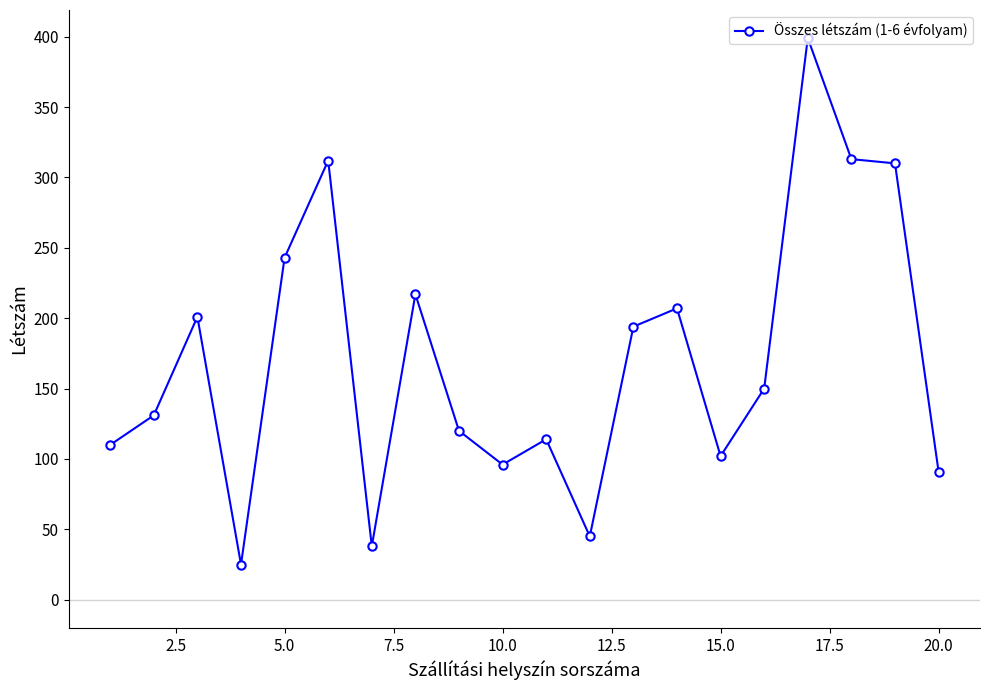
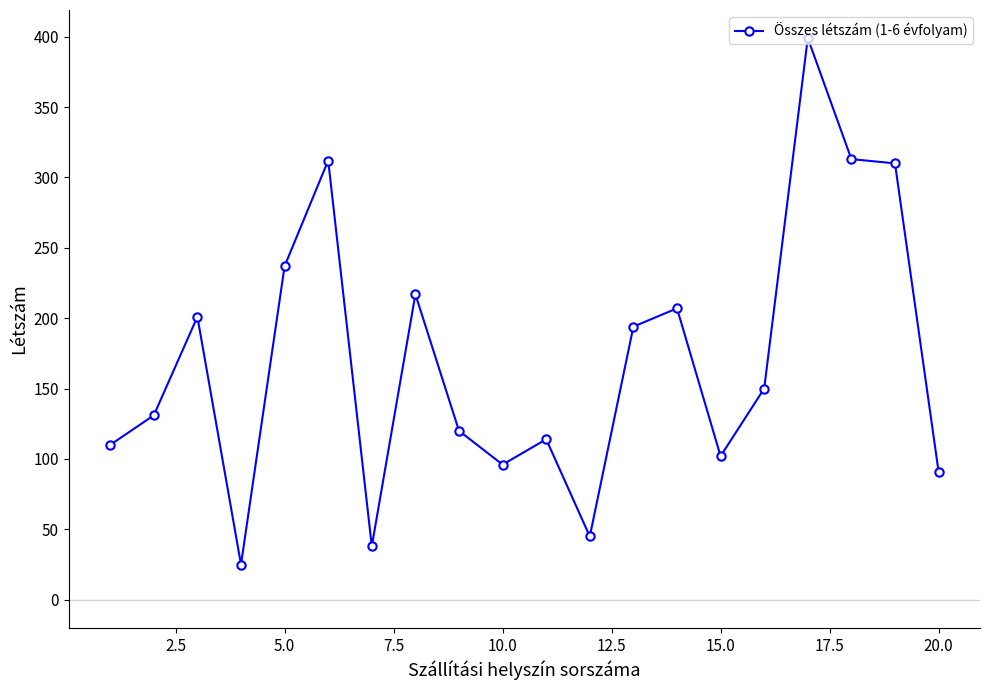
  {
-   "5.0": 243,
+   "5.0": 237,
    "10.0": 96,
    "15.0": 102,
    "20.0": 91
  }
